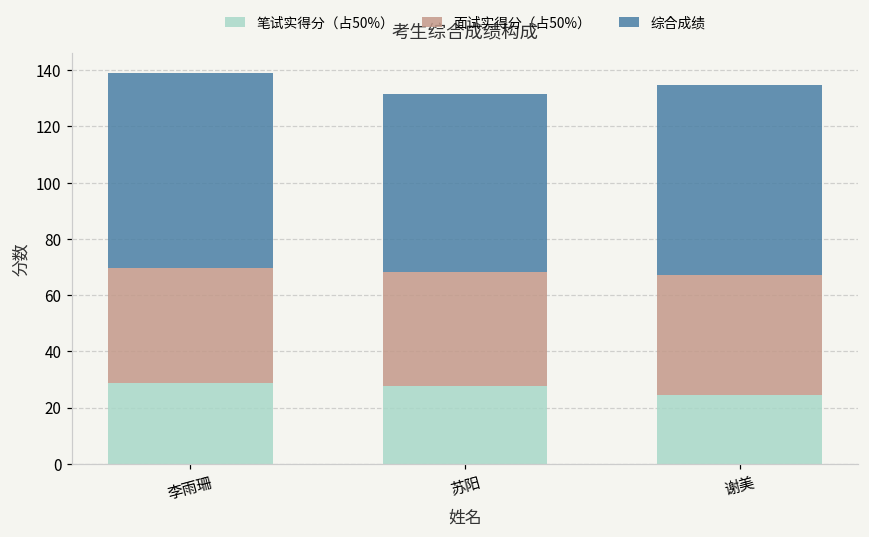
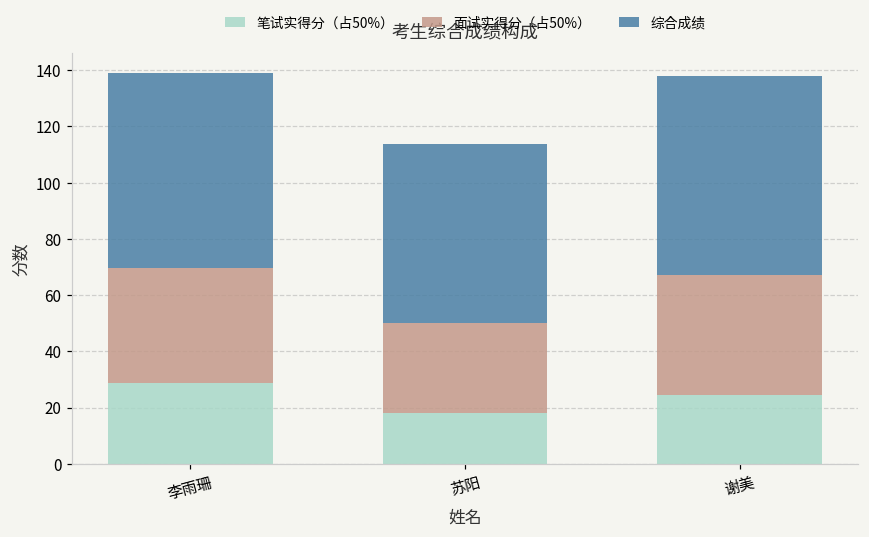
  {
    "笔试实得分（占50%）": {
      "李雨珊": 29,
-     "苏阳": 28,
+     "苏阳": 18,
      "谢美": 25
    },
    "面试实得分（占50%）": {
      "李雨珊": 41,
-     "苏阳": 40,
+     "苏阳": 32,
      "谢美": 43
    },
    "综合成绩": {
      "李雨珊": 70,
      "苏阳": 63,
-     "谢美": 68
+     "谢美": 71
    }
  }
